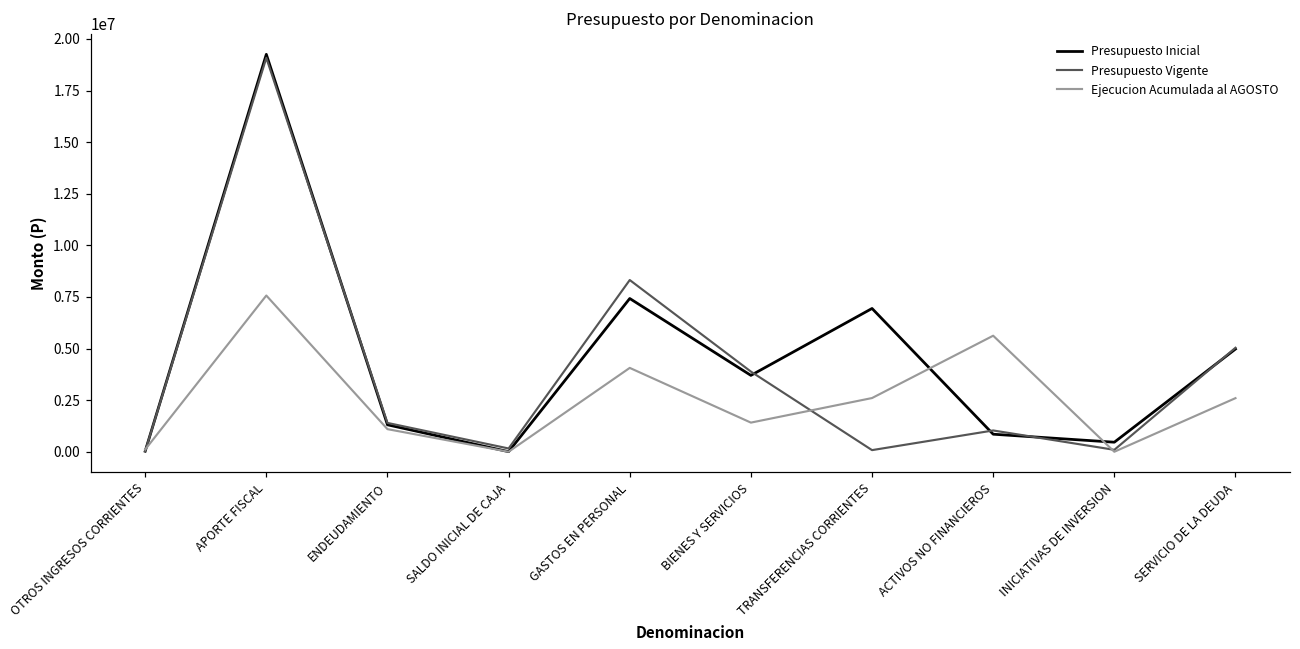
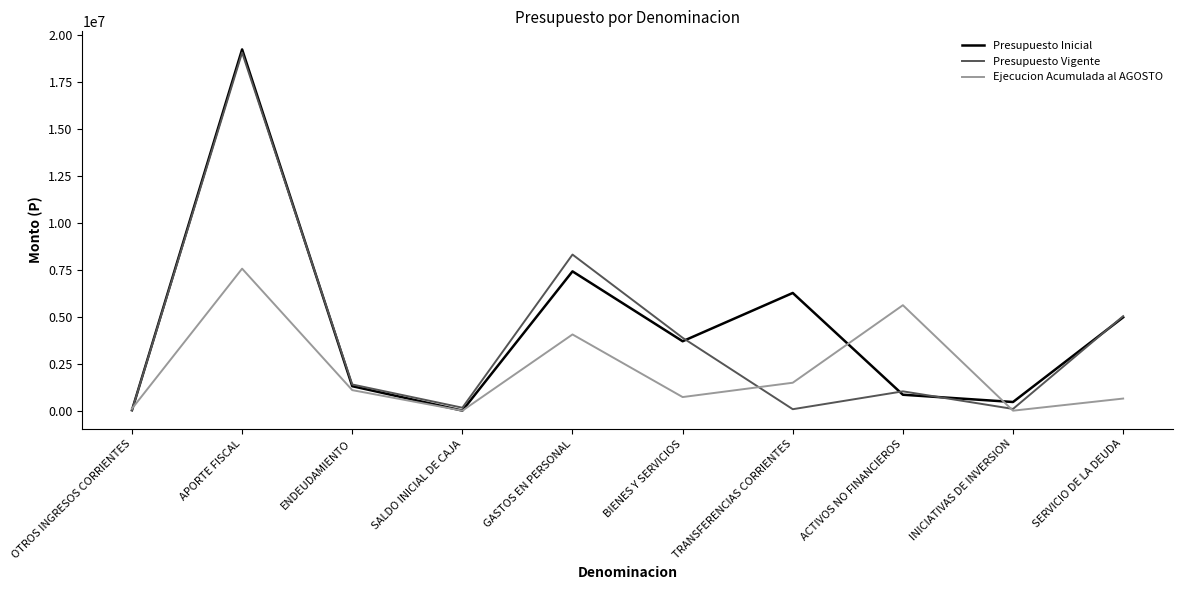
  {
    "Presupuesto Inicial": {
      "APORTE FISCAL": 19300000,
      "GASTOS EN PERSONAL": 7400000,
      "BIENES Y SERVICIOS": 3700000,
-     "TRANSFERENCIAS CORRIENTES": 6900000,
+     "TRANSFERENCIAS CORRIENTES": 6300000,
      "ACTIVOS NO FINANCIEROS": 800000,
      "INICIATIVAS DE INVERSION": 500000
    },
    "Presupuesto Vigente": {
      "APORTE FISCAL": 19100000,
      "SALDO INICIAL DE CAJA": 200000,
      "GASTOS EN PERSONAL": 8300000,
      "BIENES Y SERVICIOS": 3900000,
      "TRANSFERENCIAS CORRIENTES": 100000,
      "ACTIVOS NO FINANCIEROS": 1000000
    },
    "Ejecucion Acumulada al AGOSTO": {
      "APORTE FISCAL": 7600000,
      "ENDEUDAMIENTO": 1100000,
      "GASTOS EN PERSONAL": 4100000,
-     "BIENES Y SERVICIOS": 1400000,
-     "TRANSFERENCIAS CORRIENTES": 2600000,
+     "BIENES Y SERVICIOS": 700000,
+     "TRANSFERENCIAS CORRIENTES": 1500000,
      "ACTIVOS NO FINANCIEROS": 5600000,
-     "SERVICIO DE LA DEUDA": 2600000
+     "SERVICIO DE LA DEUDA": 600000
    }
  }
